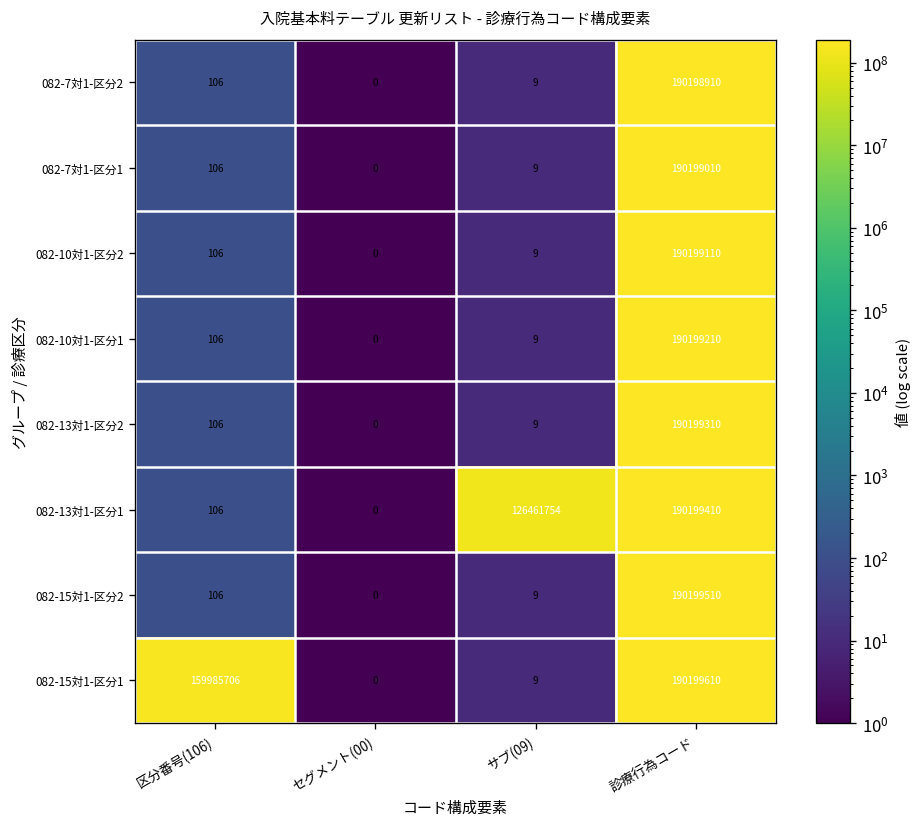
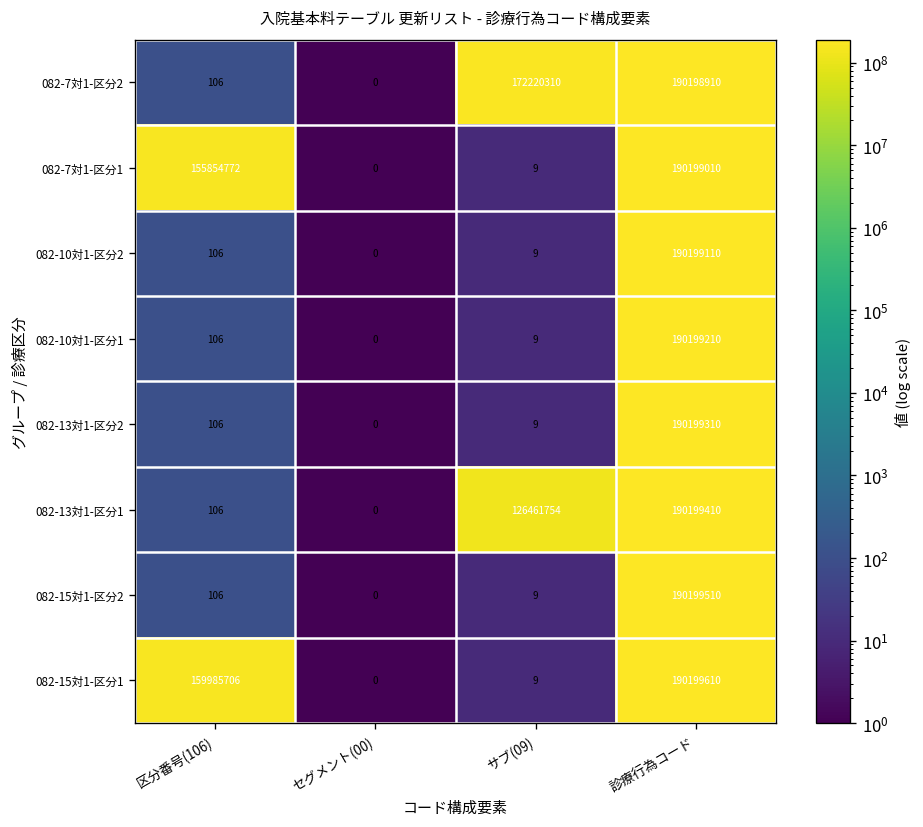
  {
    "082-7対1-区分2": {
      "区分番号(106)": 106,
      "セグメント(00)": 0,
-     "サブ(09)": 9,
+     "サブ(09)": 172220310,
      "診療行為コード": 190198910
    },
    "082-7対1-区分1": {
-     "区分番号(106)": 106,
+     "区分番号(106)": 155854772,
      "セグメント(00)": 0,
      "サブ(09)": 9,
      "診療行為コード": 190199010
    },
    "082-10対1-区分2": {
      "区分番号(106)": 106,
      "セグメント(00)": 0,
      "サブ(09)": 9,
      "診療行為コード": 190199110
    },
    "082-10対1-区分1": {
      "区分番号(106)": 106,
      "セグメント(00)": 0,
      "サブ(09)": 9,
      "診療行為コード": 190199210
    },
    "082-13対1-区分2": {
      "区分番号(106)": 106,
      "セグメント(00)": 0,
      "サブ(09)": 9,
      "診療行為コード": 190199310
    },
    "082-13対1-区分1": {
      "区分番号(106)": 106,
      "セグメント(00)": 0,
      "サブ(09)": 126461754,
      "診療行為コード": 190199410
    },
    "082-15対1-区分2": {
      "区分番号(106)": 106,
      "セグメント(00)": 0,
      "サブ(09)": 9,
      "診療行為コード": 190199510
    },
    "082-15対1-区分1": {
      "区分番号(106)": 159985706,
      "セグメント(00)": 0,
      "サブ(09)": 9,
      "診療行為コード": 190199610
    }
  }
